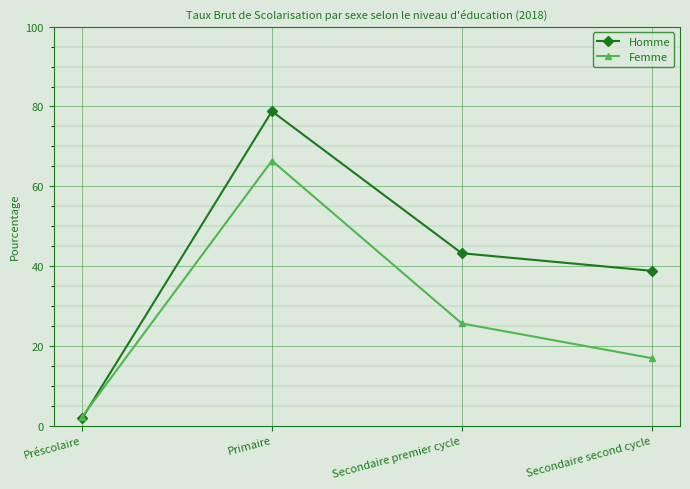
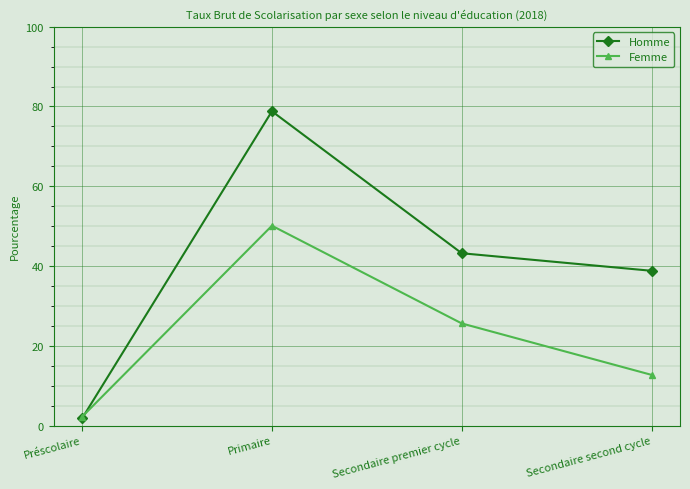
  {
    "Homme": {
      "Primaire": 79,
      "Secondaire premier cycle": 43,
      "Secondaire second cycle": 39
    },
    "Femme": {
-     "Primaire": 66,
+     "Primaire": 50,
      "Secondaire premier cycle": 26,
-     "Secondaire second cycle": 17
+     "Secondaire second cycle": 13
    }
  }
